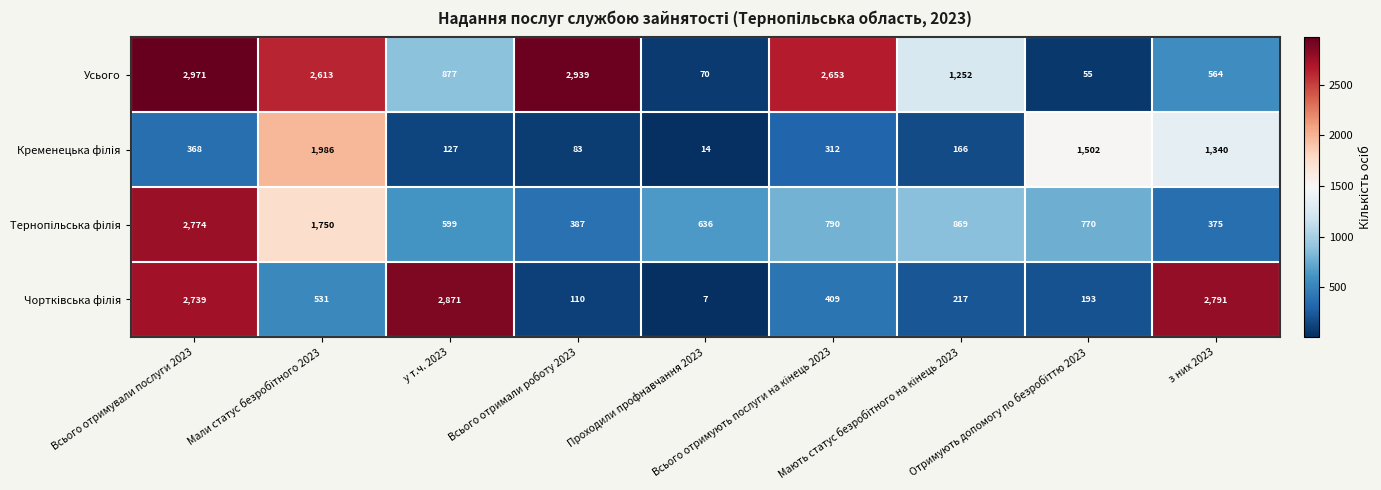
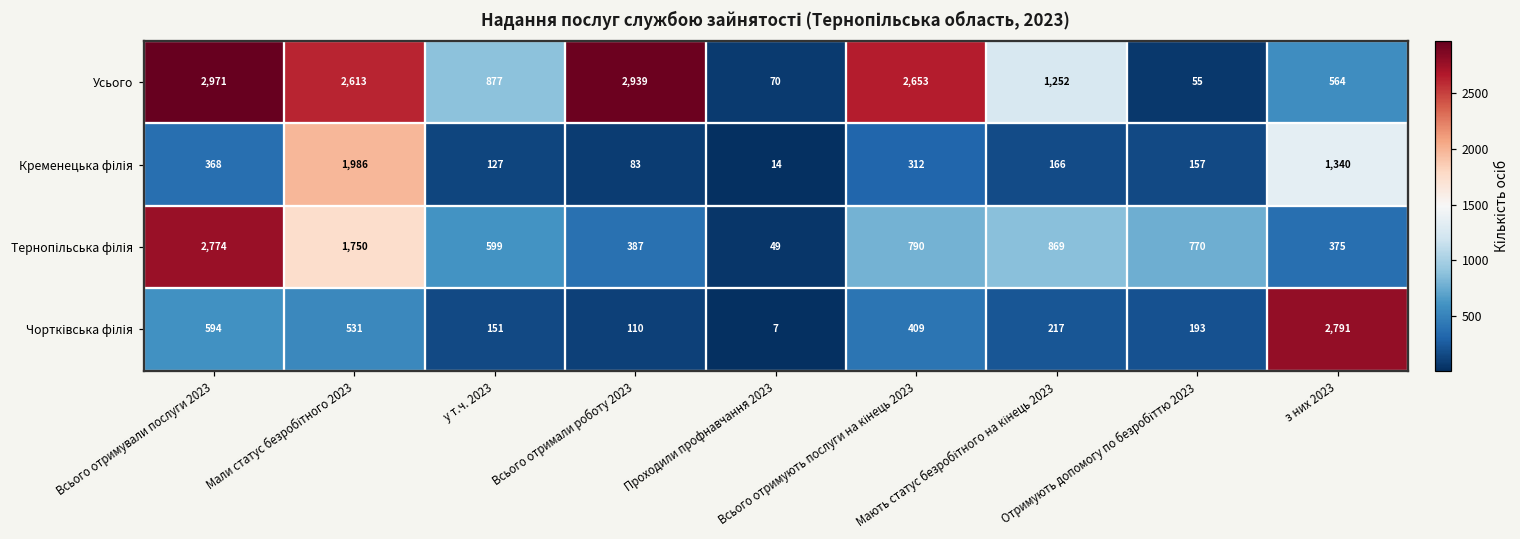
  {
    "Усього": {
      "Всього отримували послуги 2023": "2,971",
      "Мали статус безробітного 2023": "2,613",
      "у т.ч. 2023": "877",
      "Всього отримали роботу 2023": "2,939",
      "Проходили профнавчання 2023": "70",
      "Всього отримують послуги на кінець 2023": "2,653",
      "Мають статус безробітного на кінець 2023": "1,252",
      "Отримують допомогу по безробіттю 2023": "55",
      "з них 2023": "564"
    },
    "Кременецька філія": {
      "Всього отримували послуги 2023": "368",
      "Мали статус безробітного 2023": "1,986",
      "у т.ч. 2023": "127",
      "Всього отримали роботу 2023": "83",
      "Проходили профнавчання 2023": "14",
      "Всього отримують послуги на кінець 2023": "312",
      "Мають статус безробітного на кінець 2023": "166",
-     "Отримують допомогу по безробіттю 2023": "1,502",
+     "Отримують допомогу по безробіттю 2023": "157",
      "з них 2023": "1,340"
    },
    "Тернопільська філія": {
      "Всього отримували послуги 2023": "2,774",
      "Мали статус безробітного 2023": "1,750",
      "у т.ч. 2023": "599",
      "Всього отримали роботу 2023": "387",
-     "Проходили профнавчання 2023": "636",
+     "Проходили профнавчання 2023": "49",
      "Всього отримують послуги на кінець 2023": "790",
      "Мають статус безробітного на кінець 2023": "869",
      "Отримують допомогу по безробіттю 2023": "770",
      "з них 2023": "375"
    },
    "Чортківська філія": {
-     "Всього отримували послуги 2023": "2,739",
+     "Всього отримували послуги 2023": "594",
      "Мали статус безробітного 2023": "531",
-     "у т.ч. 2023": "2,871",
+     "у т.ч. 2023": "151",
      "Всього отримали роботу 2023": "110",
      "Проходили профнавчання 2023": "7",
      "Всього отримують послуги на кінець 2023": "409",
      "Мають статус безробітного на кінець 2023": "217",
      "Отримують допомогу по безробіттю 2023": "193",
      "з них 2023": "2,791"
    }
  }
